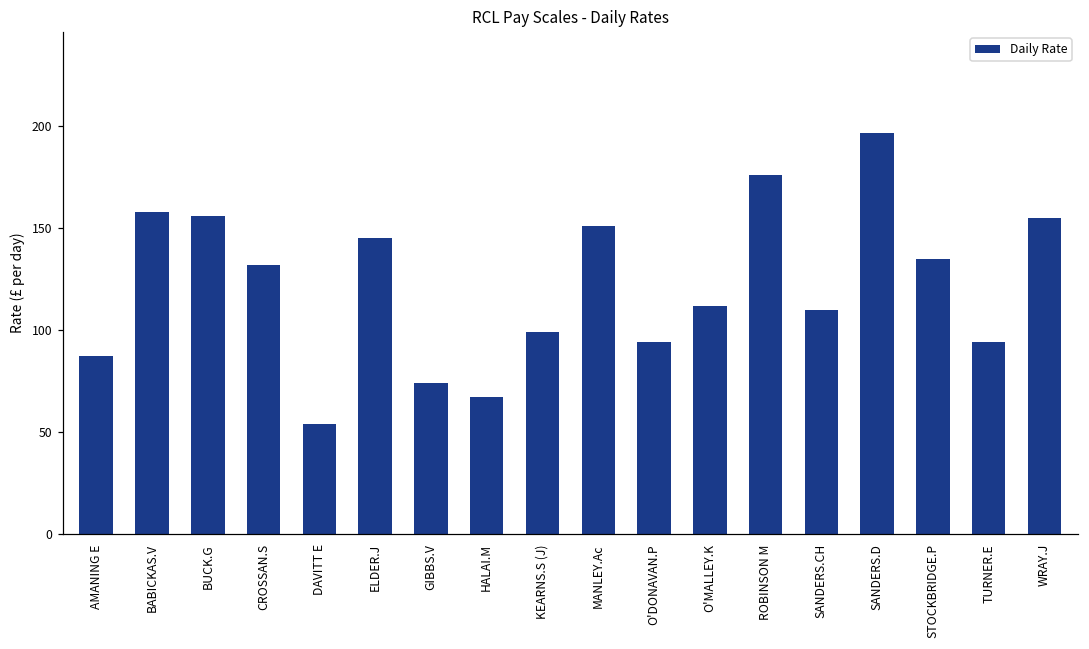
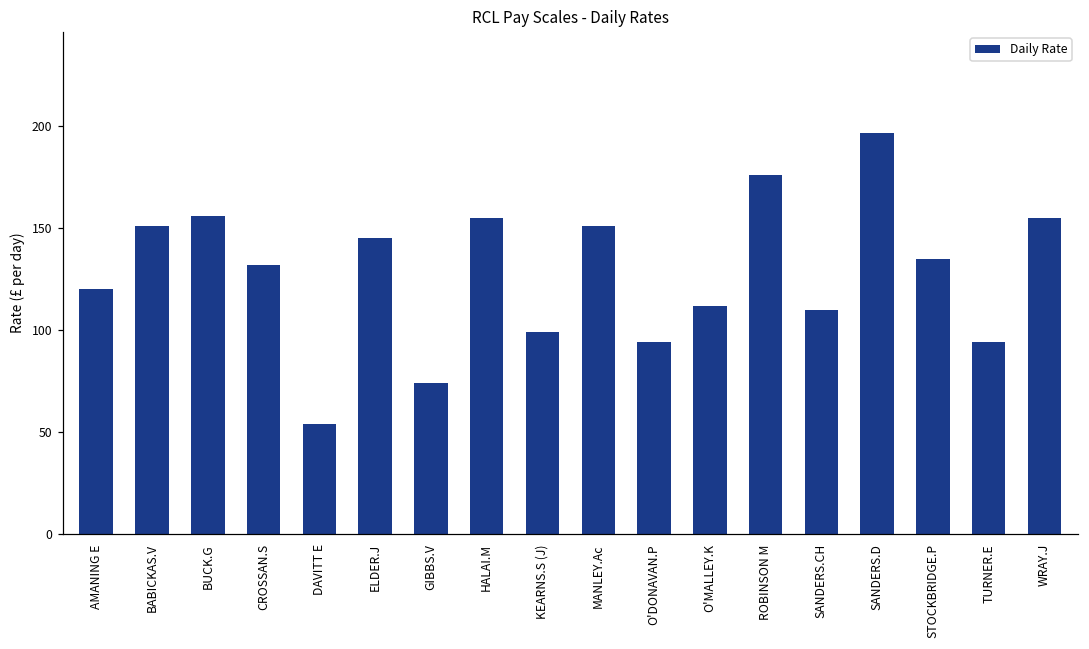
  {
-   "AMANING E": 87,
-   "BABICKAS.V": 158,
+   "AMANING E": 120,
+   "BABICKAS.V": 151,
    "BUCK.G": 156,
    "CROSSAN.S": 132,
    "DAVITT E": 54,
    "ELDER.J": 145,
    "GIBBS.V": 74,
-   "HALAI.M": 67,
+   "HALAI.M": 155,
    "KEARNS.S (J)": 99,
    "MANLEY.Ac": 151,
    "O'DONAVAN.P": 94,
    "O'MALLEY.K": 112,
    "ROBINSON M": 176,
    "SANDERS.CH": 110,
    "SANDERS.D": 197,
    "STOCKBRIDGE.P": 135,
    "TURNER.E": 94,
    "WRAY.J": 155
  }
